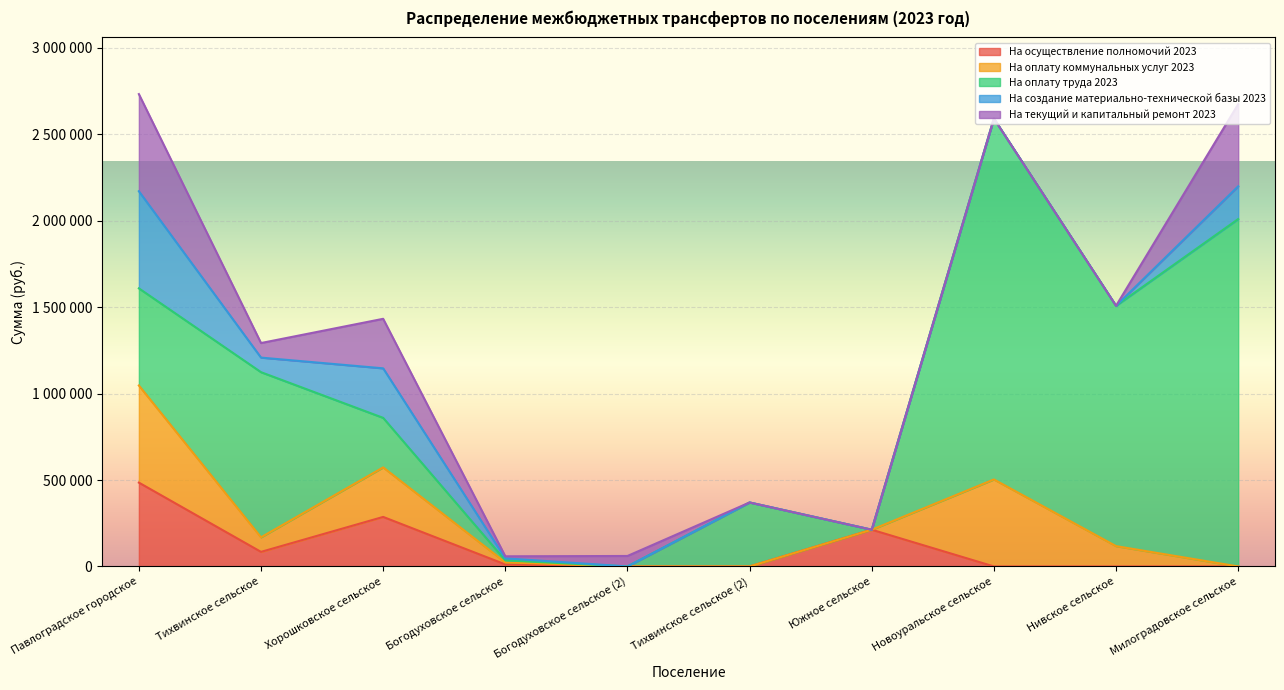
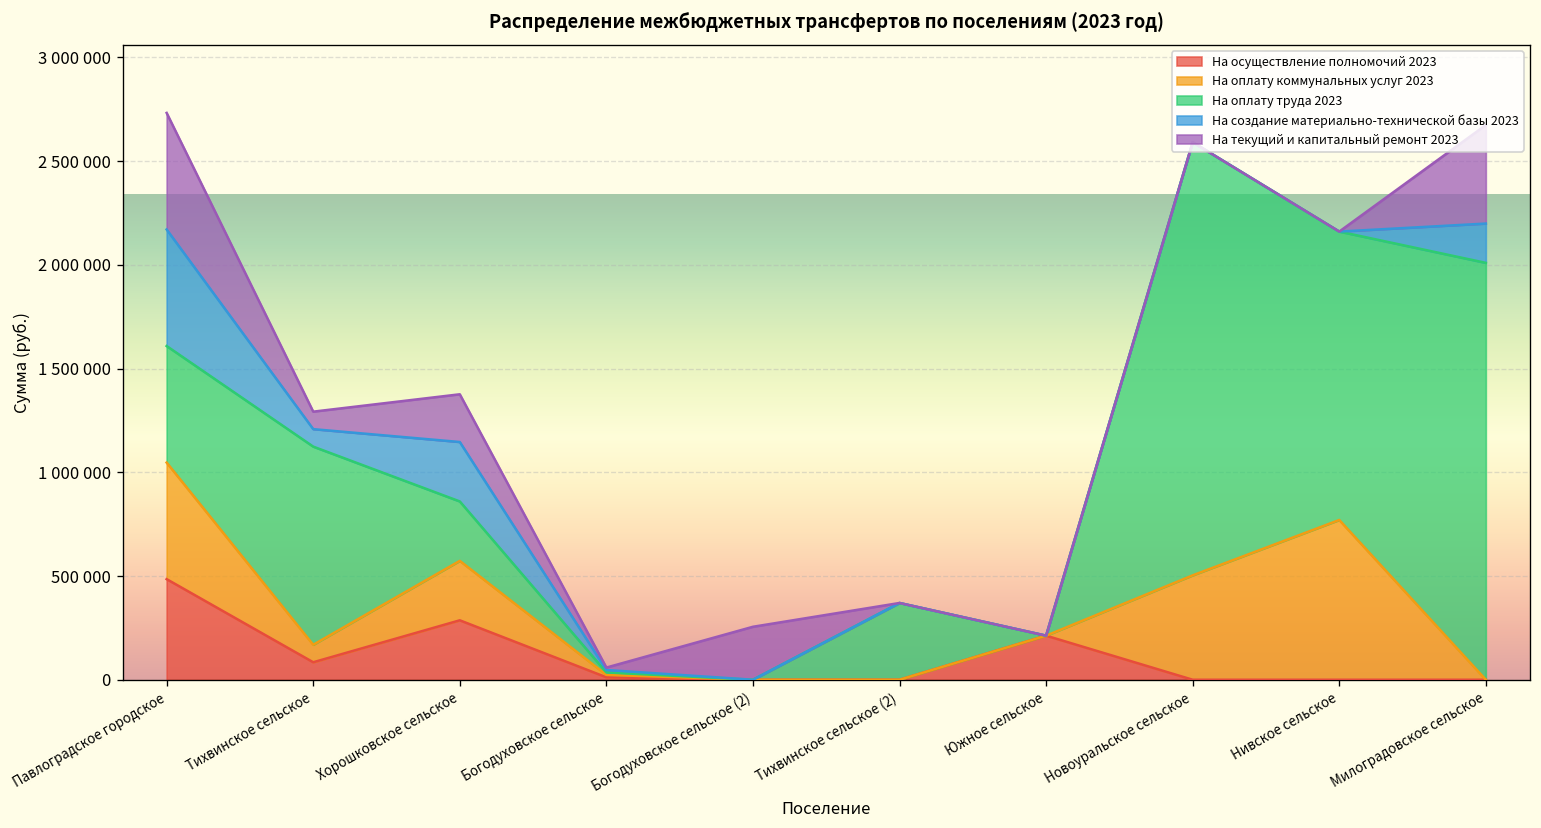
  {
    "На осуществление полномочий 2023": {
      "Павлоградское городское": 480000,
      "Тихвинское сельское": 80000,
      "Хорошковское сельское": 290000,
      "Новоуральское сельское": 0,
      "Нивское сельское": 0
    },
    "На оплату коммунальных услуг 2023": {
      "Павлоградское городское": 560000,
      "Тихвинское сельское": 80000,
      "Хорошковское сельское": 290000,
      "Новоуральское сельское": 500000,
-     "Нивское сельское": 120000
+     "Нивское сельское": 770000
    },
    "На оплату труда 2023": {
      "Павлоградское городское": 560000,
      "Тихвинское сельское": 960000,
      "Хорошковское сельское": 290000,
      "Милоградовское сельское": 2010000
    },
    "На создание материально-технической базы 2023": {
      "Павлоградское городское": 560000,
      "Тихвинское сельское": 80000,
      "Хорошковское сельское": 290000,
      "Милоградовское сельское": 190000
    },
    "На текущий и капитальный ремонт 2023": {
      "Павлоградское городское": 560000,
      "Тихвинское сельское": 80000,
-     "Хорошковское сельское": 290000,
-     "Богодуховское сельское (2)": 60000
+     "Хорошковское сельское": 230000,
+     "Богодуховское сельское (2)": 260000
    }
  }
